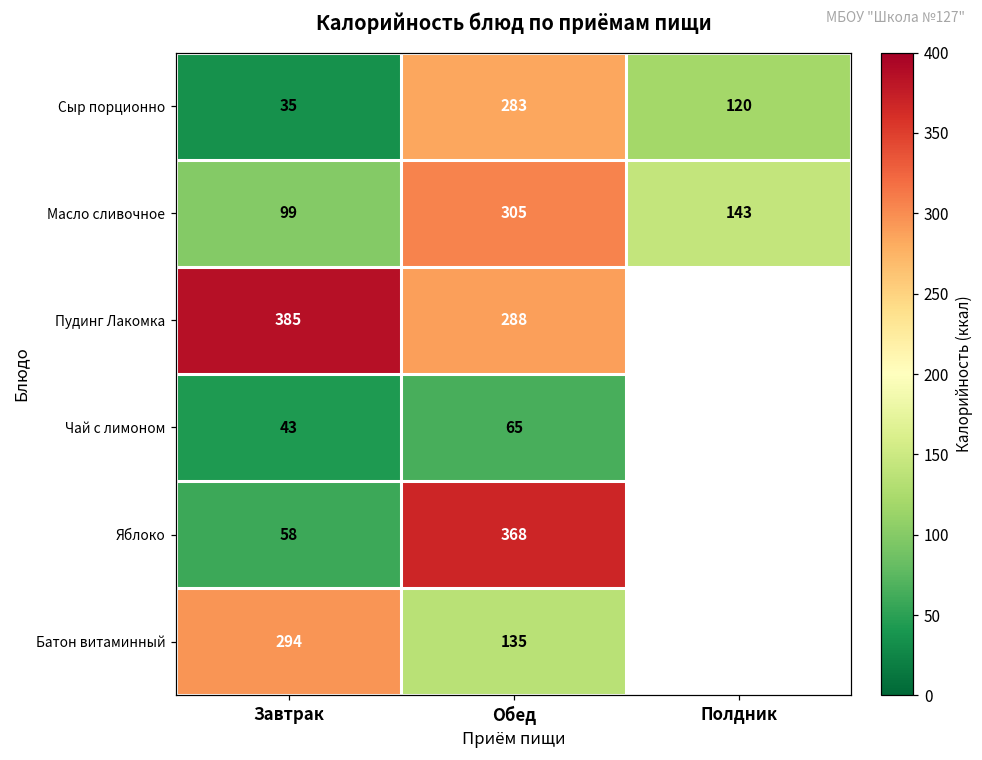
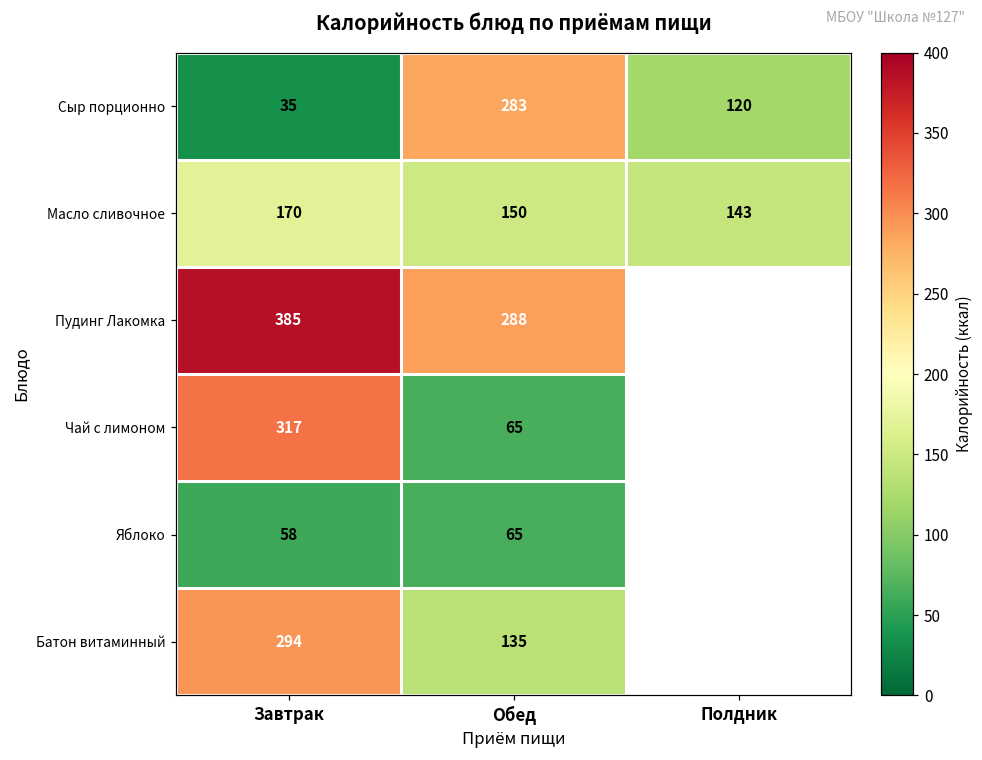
  {
    "Сыр порционно": {
      "Завтрак": 35,
      "Обед": 283,
      "Полдник": 120
    },
    "Масло сливочное": {
-     "Завтрак": 99,
-     "Обед": 305,
+     "Завтрак": 170,
+     "Обед": 150,
      "Полдник": 143
    },
    "Пудинг Лакомка": {
      "Завтрак": 385,
      "Обед": 288
    },
    "Чай с лимоном": {
-     "Завтрак": 43,
+     "Завтрак": 317,
      "Обед": 65
    },
    "Яблоко": {
      "Завтрак": 58,
-     "Обед": 368
+     "Обед": 65
    },
    "Батон витаминный": {
      "Завтрак": 294,
      "Обед": 135
    }
  }
